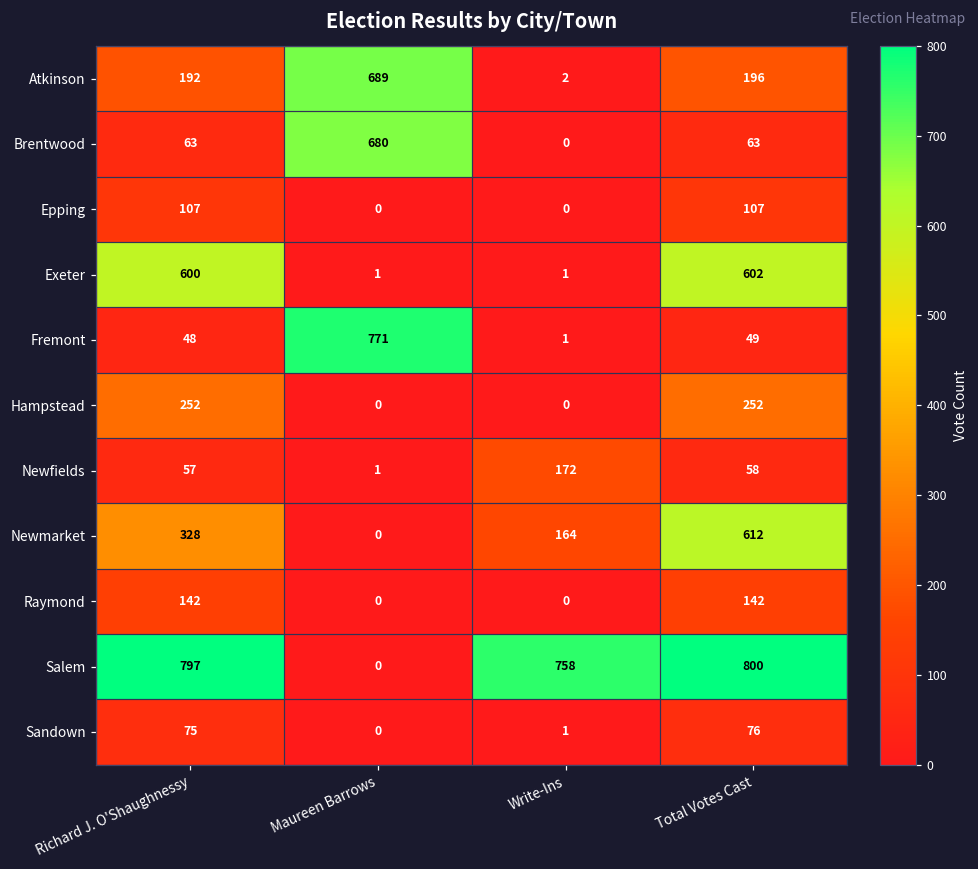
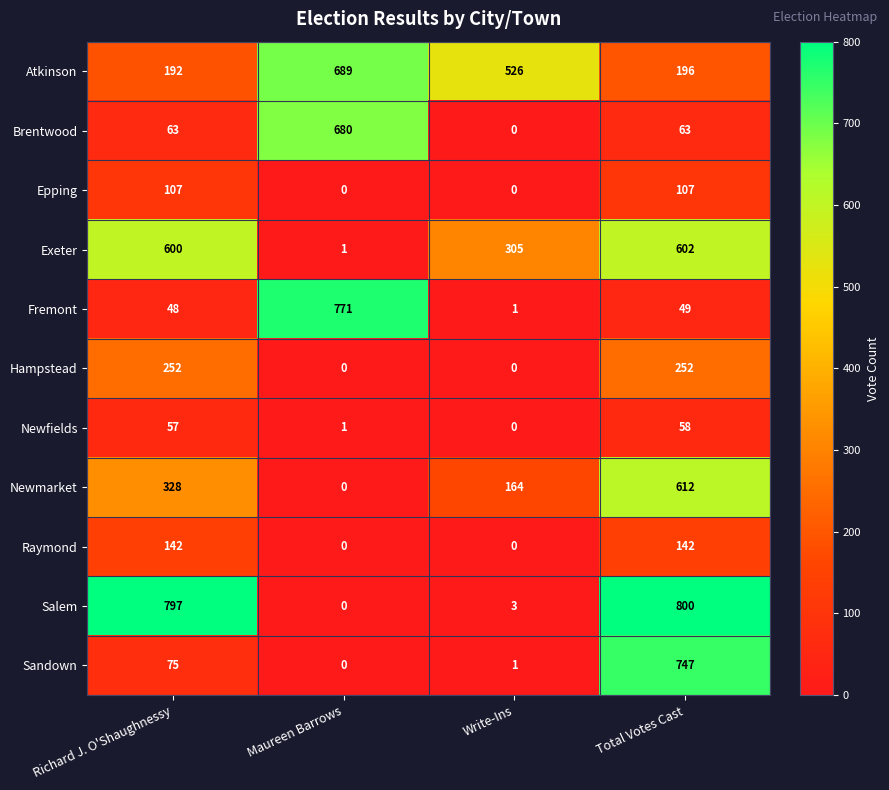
  {
    "Atkinson": {
      "Richard J. O'Shaughnessy": 192,
      "Maureen Barrows": 689,
-     "Write-Ins": 2,
+     "Write-Ins": 526,
      "Total Votes Cast": 196
    },
    "Brentwood": {
      "Richard J. O'Shaughnessy": 63,
      "Maureen Barrows": 680,
      "Write-Ins": 0,
      "Total Votes Cast": 63
    },
    "Epping": {
      "Richard J. O'Shaughnessy": 107,
      "Maureen Barrows": 0,
      "Write-Ins": 0,
      "Total Votes Cast": 107
    },
    "Exeter": {
      "Richard J. O'Shaughnessy": 600,
      "Maureen Barrows": 1,
-     "Write-Ins": 1,
+     "Write-Ins": 305,
      "Total Votes Cast": 602
    },
    "Fremont": {
      "Richard J. O'Shaughnessy": 48,
      "Maureen Barrows": 771,
      "Write-Ins": 1,
      "Total Votes Cast": 49
    },
    "Hampstead": {
      "Richard J. O'Shaughnessy": 252,
      "Maureen Barrows": 0,
      "Write-Ins": 0,
      "Total Votes Cast": 252
    },
    "Newfields": {
      "Richard J. O'Shaughnessy": 57,
      "Maureen Barrows": 1,
-     "Write-Ins": 172,
+     "Write-Ins": 0,
      "Total Votes Cast": 58
    },
    "Newmarket": {
      "Richard J. O'Shaughnessy": 328,
      "Maureen Barrows": 0,
      "Write-Ins": 164,
      "Total Votes Cast": 612
    },
    "Raymond": {
      "Richard J. O'Shaughnessy": 142,
      "Maureen Barrows": 0,
      "Write-Ins": 0,
      "Total Votes Cast": 142
    },
    "Salem": {
      "Richard J. O'Shaughnessy": 797,
      "Maureen Barrows": 0,
-     "Write-Ins": 758,
+     "Write-Ins": 3,
      "Total Votes Cast": 800
    },
    "Sandown": {
      "Richard J. O'Shaughnessy": 75,
      "Maureen Barrows": 0,
      "Write-Ins": 1,
-     "Total Votes Cast": 76
+     "Total Votes Cast": 747
    }
  }
